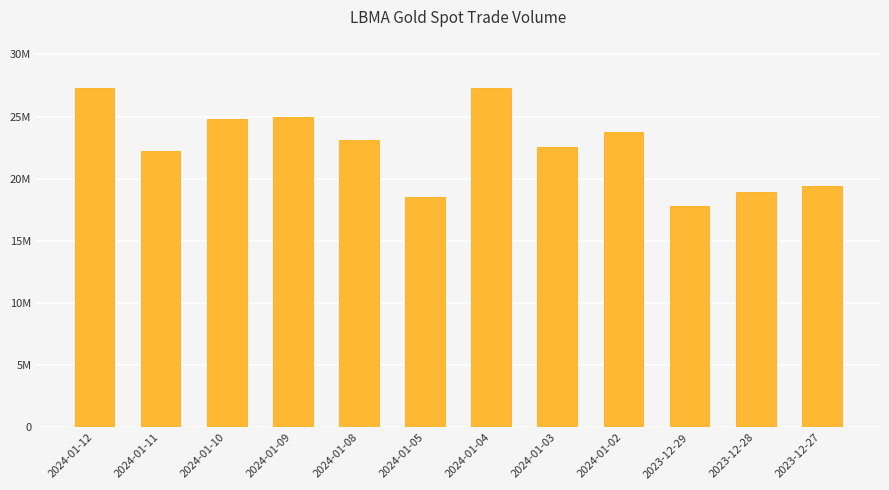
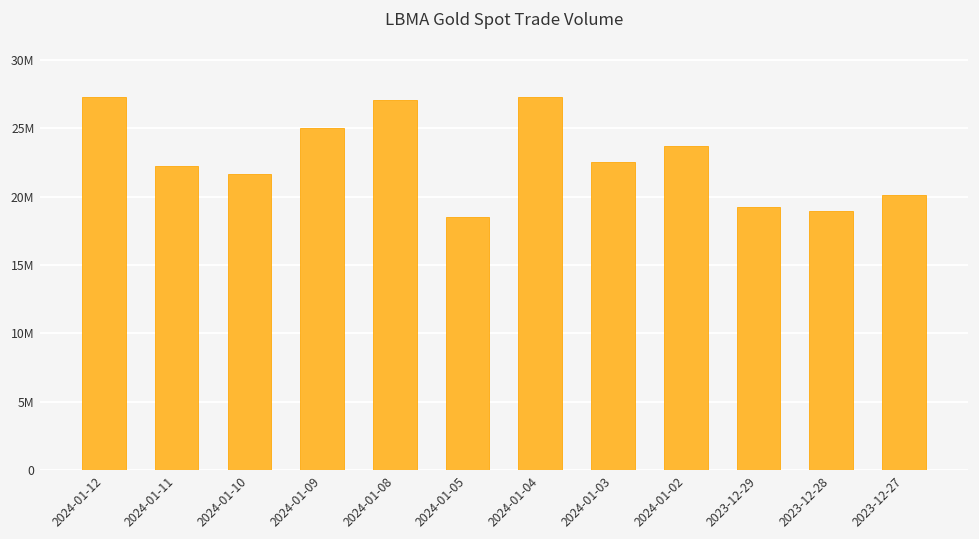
  {
    "2024-01-12": 27300000,
    "2024-01-11": 22200000,
-   "2024-01-10": 24800000,
+   "2024-01-10": 21700000,
    "2024-01-09": 25000000,
-   "2024-01-08": 23100000,
+   "2024-01-08": 27000000,
    "2024-01-05": 18500000,
    "2024-01-04": 27300000,
    "2024-01-03": 22500000,
    "2024-01-02": 23700000,
-   "2023-12-29": 17800000,
+   "2023-12-29": 19300000,
    "2023-12-28": 19000000,
-   "2023-12-27": 19400000
+   "2023-12-27": 20100000
  }
